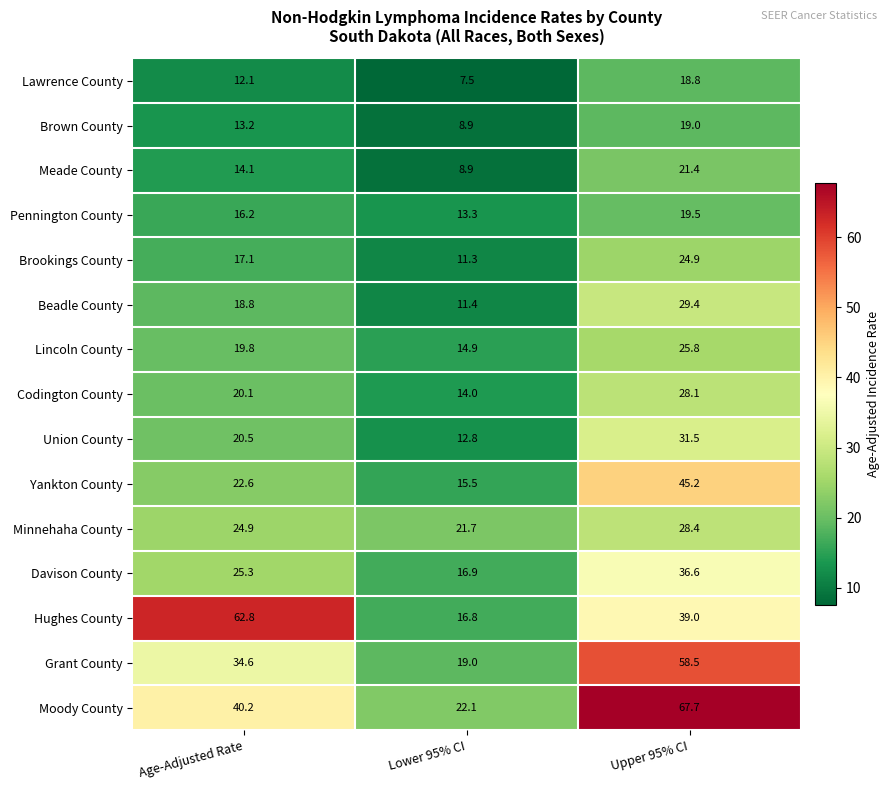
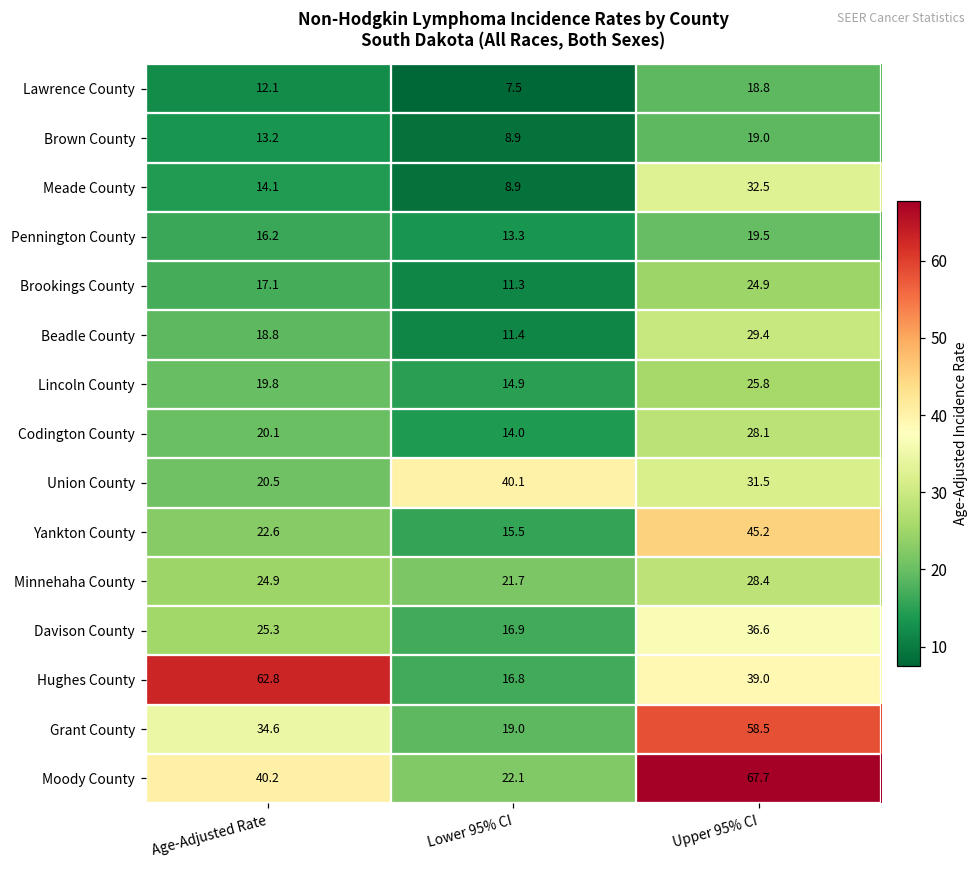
  {
    "Lawrence County": {
      "Age-Adjusted Rate": 12.1,
      "Lower 95% CI": 7.5,
      "Upper 95% CI": 18.8
    },
    "Brown County": {
      "Age-Adjusted Rate": 13.2,
      "Lower 95% CI": 8.9,
      "Upper 95% CI": 19.0
    },
    "Meade County": {
      "Age-Adjusted Rate": 14.1,
      "Lower 95% CI": 8.9,
-     "Upper 95% CI": 21.4
+     "Upper 95% CI": 32.5
    },
    "Pennington County": {
      "Age-Adjusted Rate": 16.2,
      "Lower 95% CI": 13.3,
      "Upper 95% CI": 19.5
    },
    "Brookings County": {
      "Age-Adjusted Rate": 17.1,
      "Lower 95% CI": 11.3,
      "Upper 95% CI": 24.9
    },
    "Beadle County": {
      "Age-Adjusted Rate": 18.8,
      "Lower 95% CI": 11.4,
      "Upper 95% CI": 29.4
    },
    "Lincoln County": {
      "Age-Adjusted Rate": 19.8,
      "Lower 95% CI": 14.9,
      "Upper 95% CI": 25.8
    },
    "Codington County": {
      "Age-Adjusted Rate": 20.1,
      "Lower 95% CI": 14.0,
      "Upper 95% CI": 28.1
    },
    "Union County": {
      "Age-Adjusted Rate": 20.5,
-     "Lower 95% CI": 12.8,
+     "Lower 95% CI": 40.1,
      "Upper 95% CI": 31.5
    },
    "Yankton County": {
      "Age-Adjusted Rate": 22.6,
      "Lower 95% CI": 15.5,
      "Upper 95% CI": 45.2
    },
    "Minnehaha County": {
      "Age-Adjusted Rate": 24.9,
      "Lower 95% CI": 21.7,
      "Upper 95% CI": 28.4
    },
    "Davison County": {
      "Age-Adjusted Rate": 25.3,
      "Lower 95% CI": 16.9,
      "Upper 95% CI": 36.6
    },
    "Hughes County": {
      "Age-Adjusted Rate": 62.8,
      "Lower 95% CI": 16.8,
      "Upper 95% CI": 39.0
    },
    "Grant County": {
      "Age-Adjusted Rate": 34.6,
      "Lower 95% CI": 19.0,
      "Upper 95% CI": 58.5
    },
    "Moody County": {
      "Age-Adjusted Rate": 40.2,
      "Lower 95% CI": 22.1,
      "Upper 95% CI": 67.7
    }
  }
